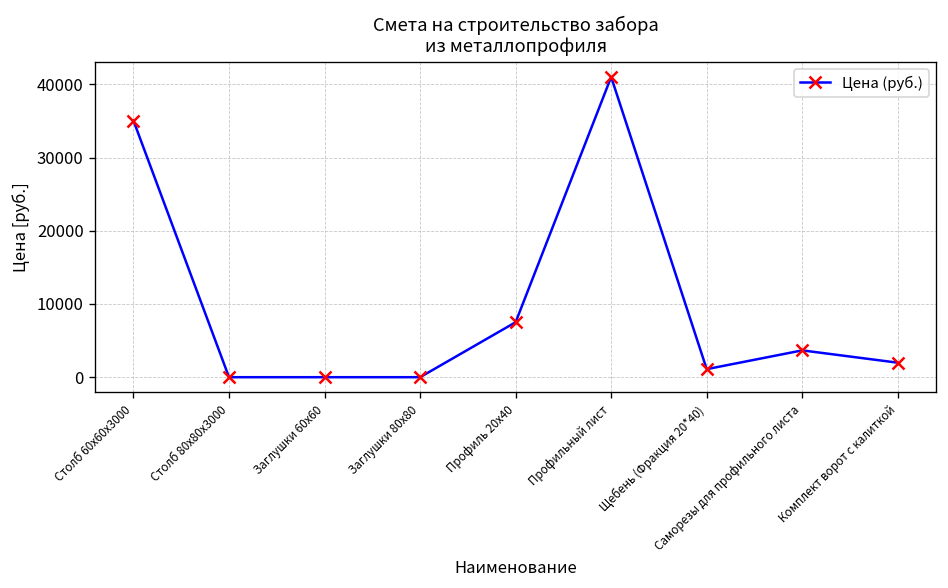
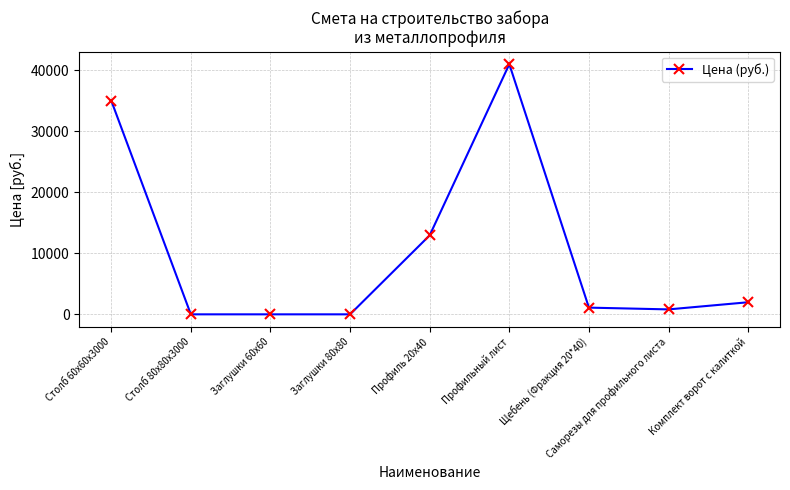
  {
    "Столб 60х60х3000": 35000,
    "Столб 80х80х3000": 0,
    "Заглушки 60х60": 0,
    "Заглушки 80х80": 0,
-   "Профиль 20х40": 8000,
+   "Профиль 20х40": 13000,
    "Профильный лист": 41000,
    "Щебень (Фракция 20*40)": 1000,
-   "Саморезы для профильного листа": 4000,
+   "Саморезы для профильного листа": 1000,
    "Комплект ворот с калиткой": 2000
  }
